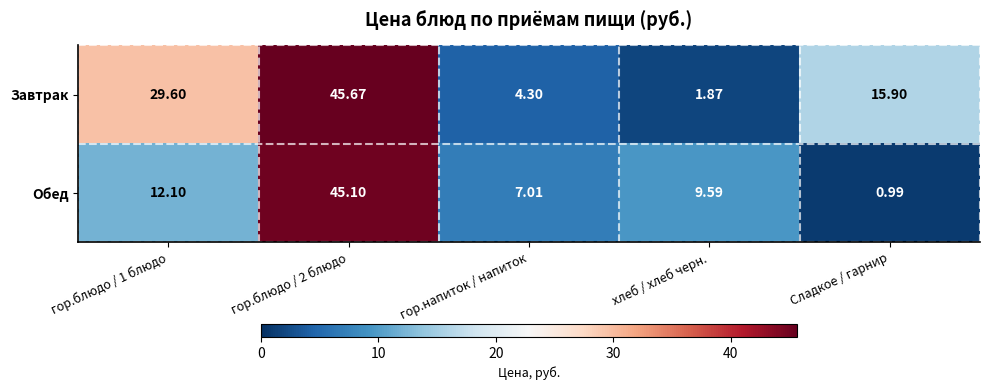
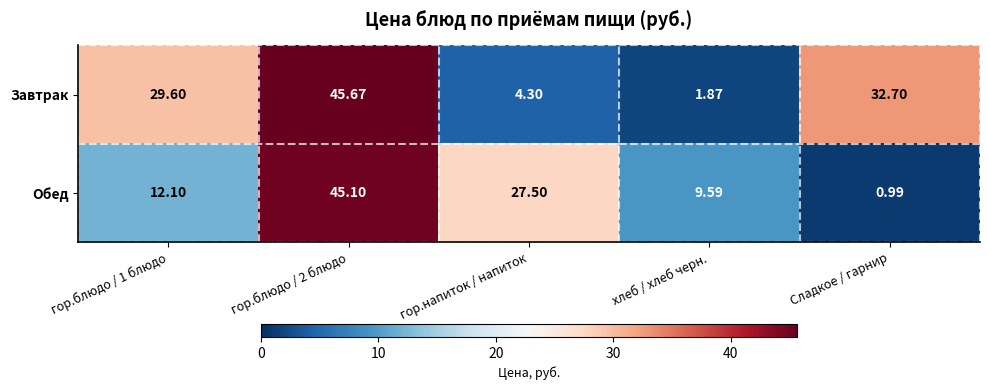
  {
    "Завтрак": {
      "гор.блюдо / 1 блюдо": 29.60,
      "гор.блюдо / 2 блюдо": 45.67,
      "гор.напиток / напиток": 4.30,
      "хлеб / хлеб черн.": 1.87,
-     "Сладкое / гарнир": 15.90
+     "Сладкое / гарнир": 32.70
    },
    "Обед": {
      "гор.блюдо / 1 блюдо": 12.10,
      "гор.блюдо / 2 блюдо": 45.10,
-     "гор.напиток / напиток": 7.01,
+     "гор.напиток / напиток": 27.50,
      "хлеб / хлеб черн.": 9.59,
      "Сладкое / гарнир": 0.99
    }
  }
